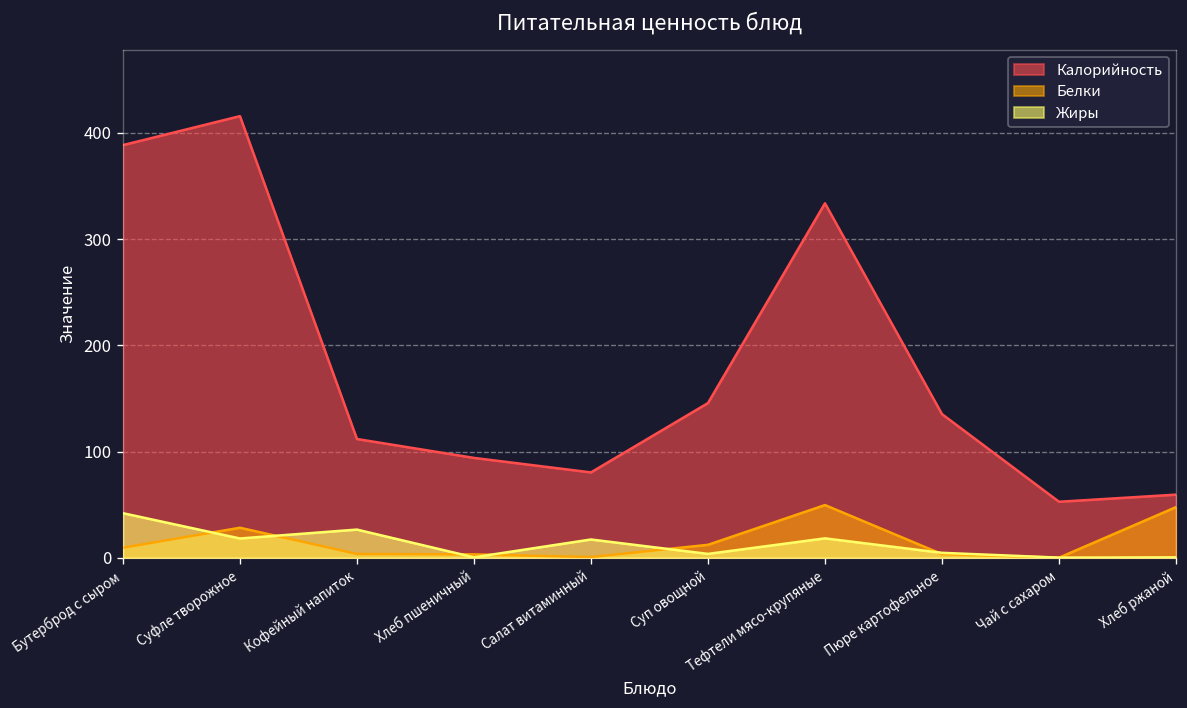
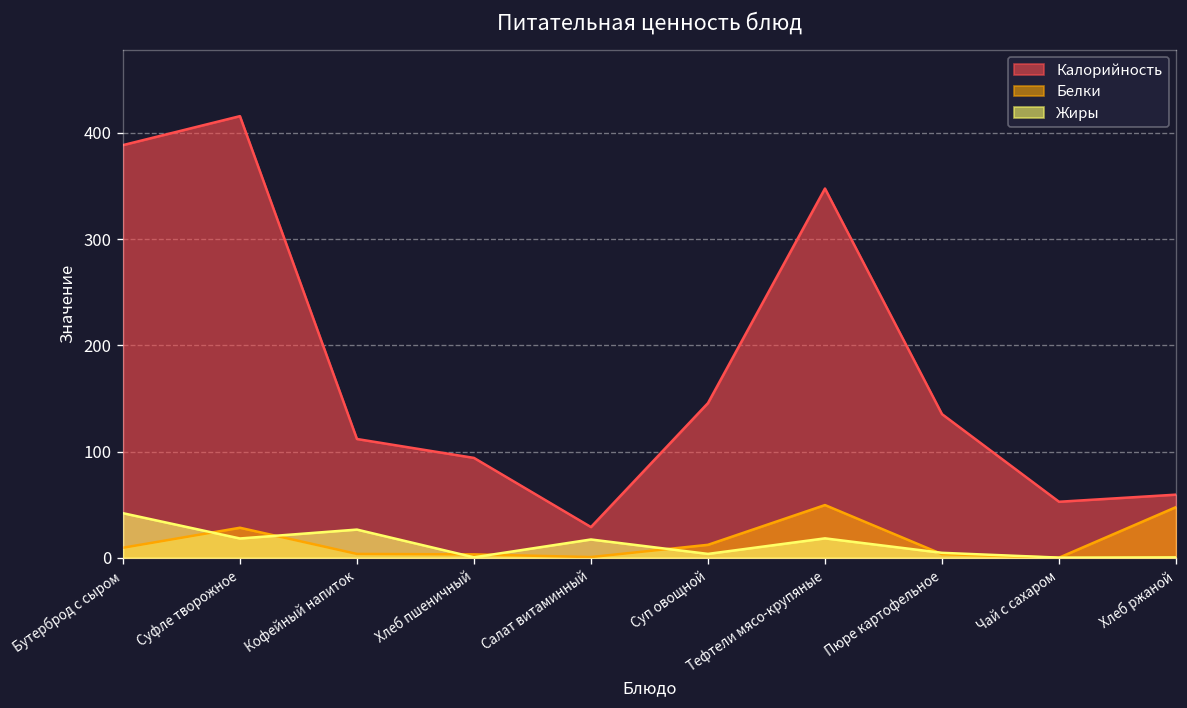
  {
    "Калорийность": {
      "Бутерброд с сыром": 390,
      "Суфле творожное": 420,
      "Кофейный напиток": 110,
      "Хлеб пшеничный": 90,
-     "Салат витаминный": 80,
+     "Салат витаминный": 30,
      "Суп овощной": 150,
-     "Тефтели мясо-крупяные": 330,
+     "Тефтели мясо-крупяные": 350,
      "Пюре картофельное": 140,
      "Чай с сахаром": 50,
      "Хлеб ржаной": 60
    },
    "Белки": {
      "Бутерброд с сыром": 10,
      "Суфле творожное": 30,
      "Кофейный напиток": 0,
      "Салат витаминный": 0,
      "Суп овощной": 10,
      "Тефтели мясо-крупяные": 50,
      "Хлеб ржаной": 50
    },
    "Жиры": {
      "Бутерброд с сыром": 40,
      "Суфле творожное": 20,
      "Кофейный напиток": 30,
      "Салат витаминный": 20,
      "Суп овощной": 0,
      "Тефтели мясо-крупяные": 20,
      "Хлеб ржаной": 0
    }
  }
